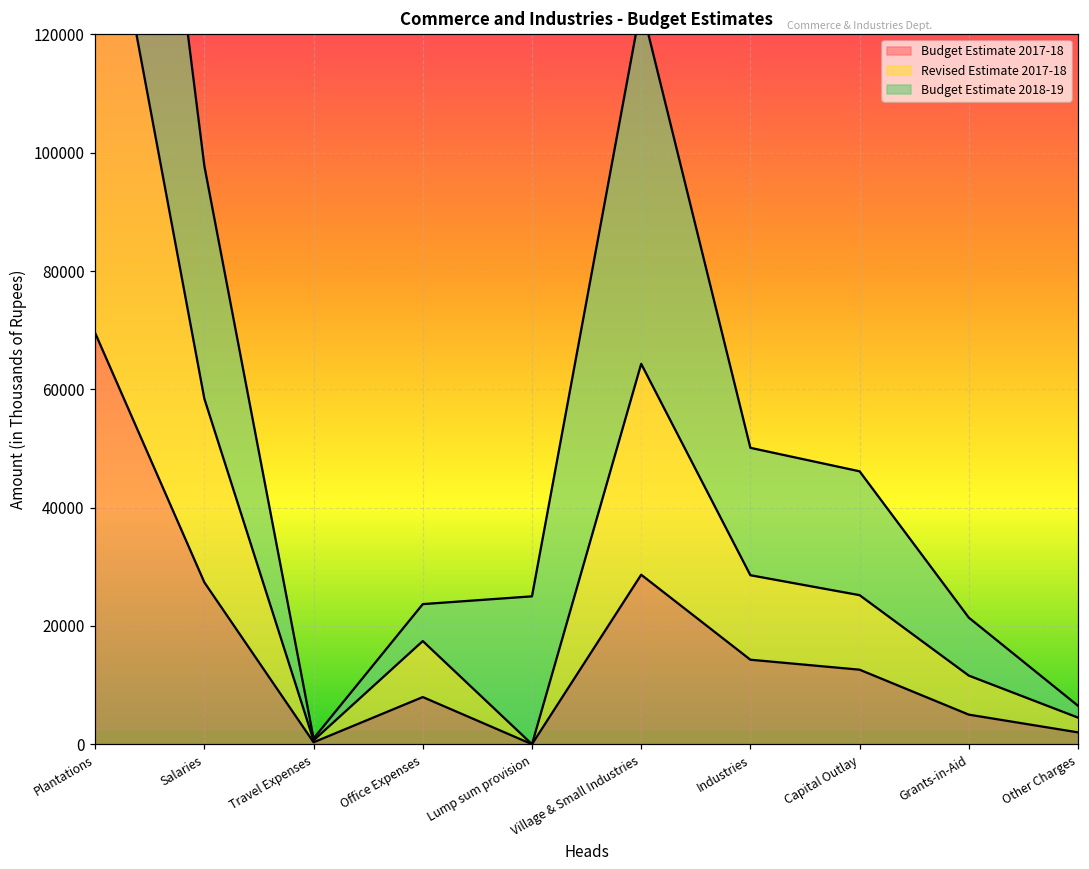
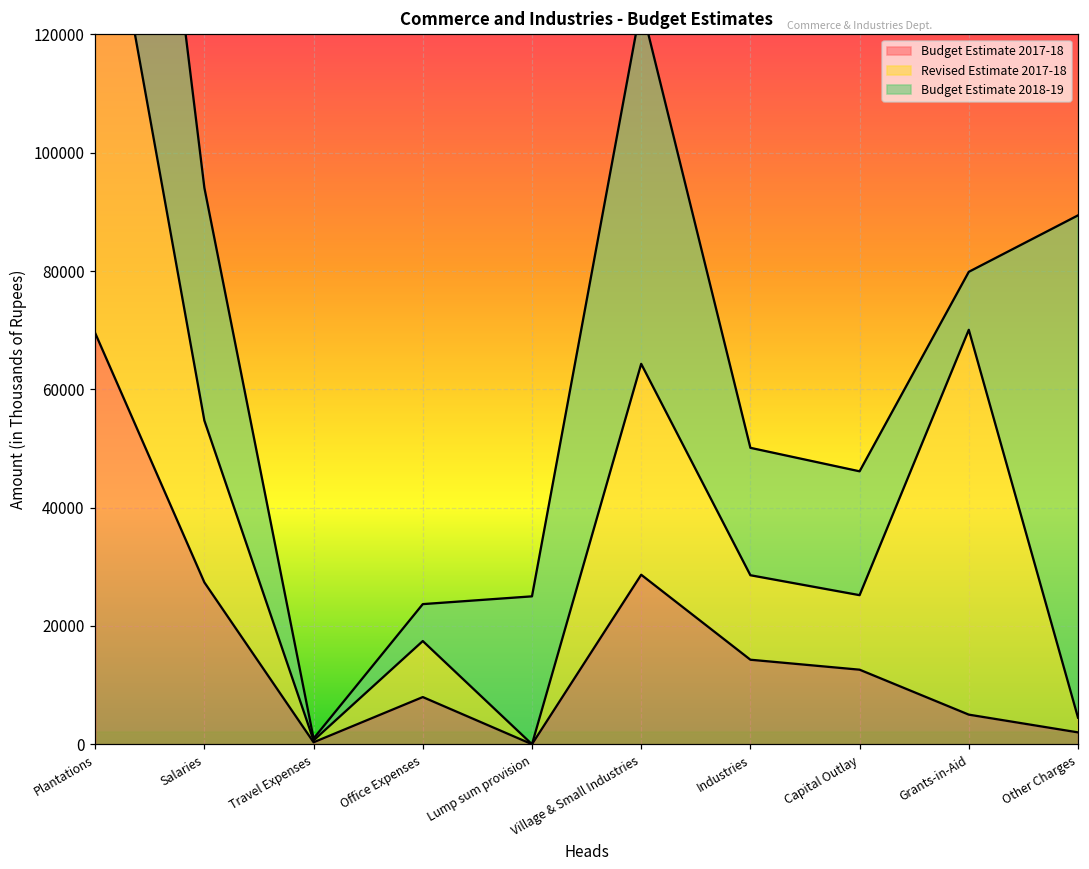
  {
    "Budget Estimate 2017-18": {
      "Plantations": 70000,
      "Salaries": 27000,
      "Office Expenses": 8000,
      "Village & Small Industries": 29000,
      "Industries": 14000,
      "Capital Outlay": 13000,
      "Grants-in-Aid": 5000
    },
    "Revised Estimate 2017-18": {
-     "Salaries": 31000,
+     "Salaries": 27000,
      "Office Expenses": 9000,
      "Village & Small Industries": 36000,
      "Industries": 14000,
      "Capital Outlay": 13000,
-     "Grants-in-Aid": 7000,
+     "Grants-in-Aid": 65000,
      "Other Charges": 3000
    },
    "Budget Estimate 2018-19": {
      "Salaries": 39000,
      "Office Expenses": 6000,
      "Lump sum provision": 25000,
      "Industries": 22000,
      "Capital Outlay": 21000,
      "Grants-in-Aid": 10000,
-     "Other Charges": 2000
+     "Other Charges": 85000
    }
  }
